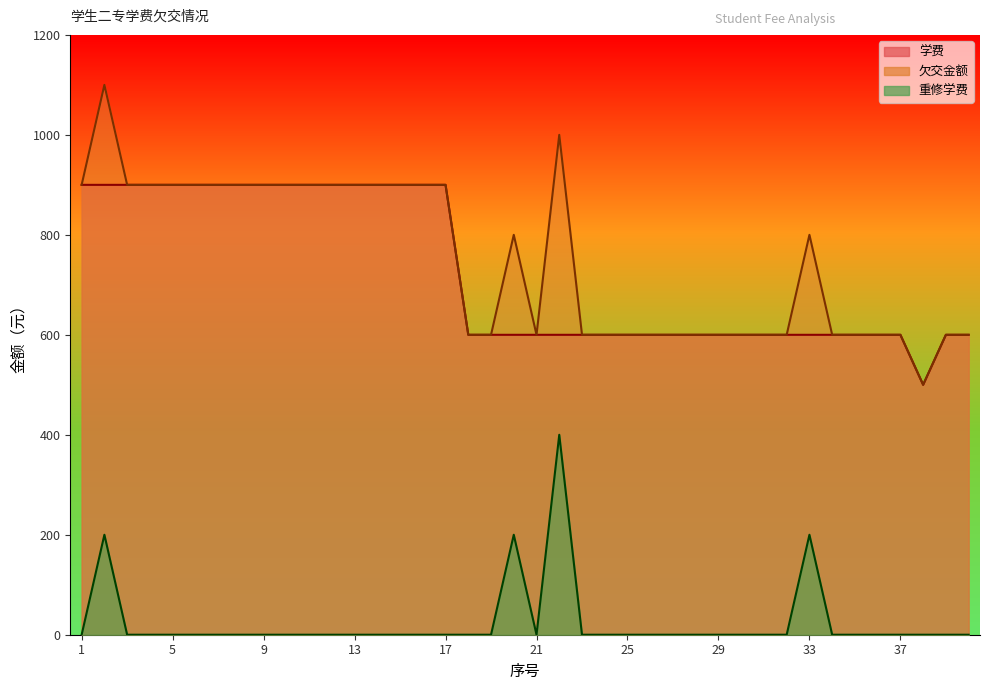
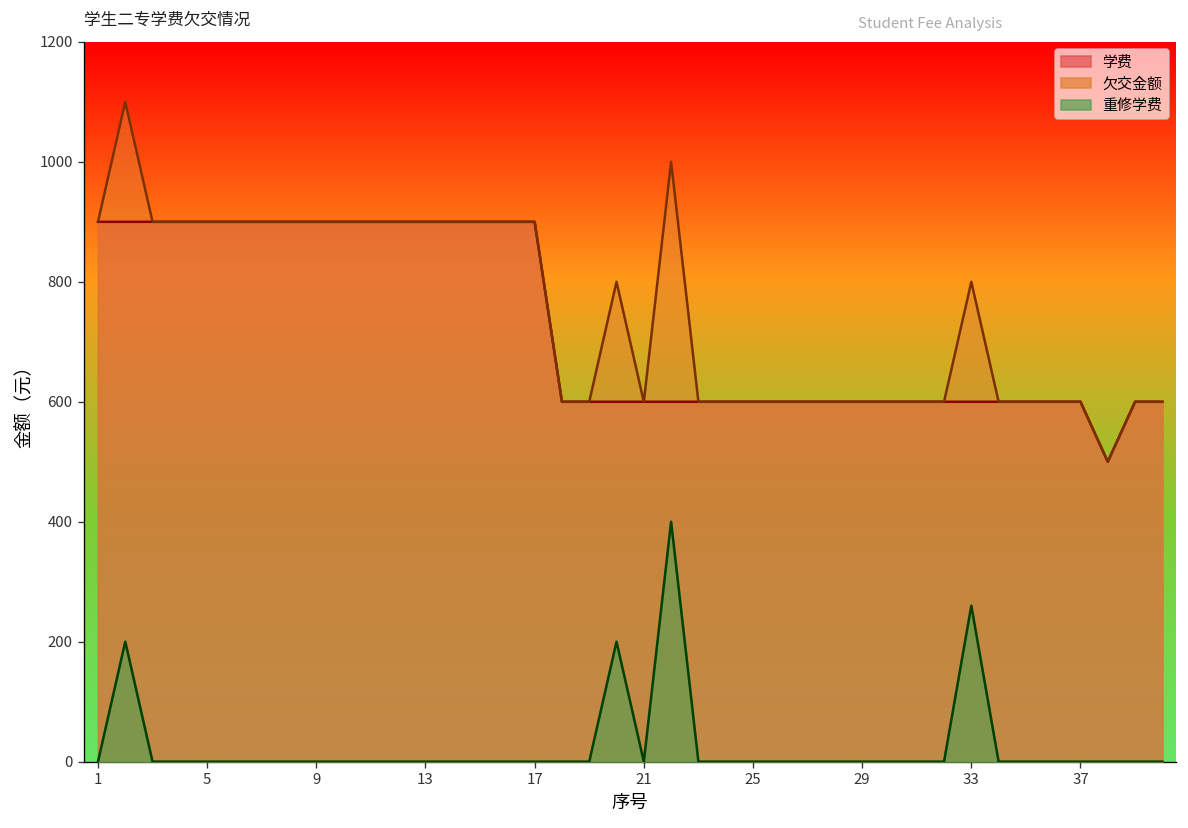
  {
    "重修学费": {
      "1": 0,
      "5": 0,
      "9": 0,
      "13": 0,
      "17": 0,
      "21": 0,
      "25": 0,
      "29": 0,
-     "33": 200,
+     "33": 260,
      "37": 0
    }
  }
